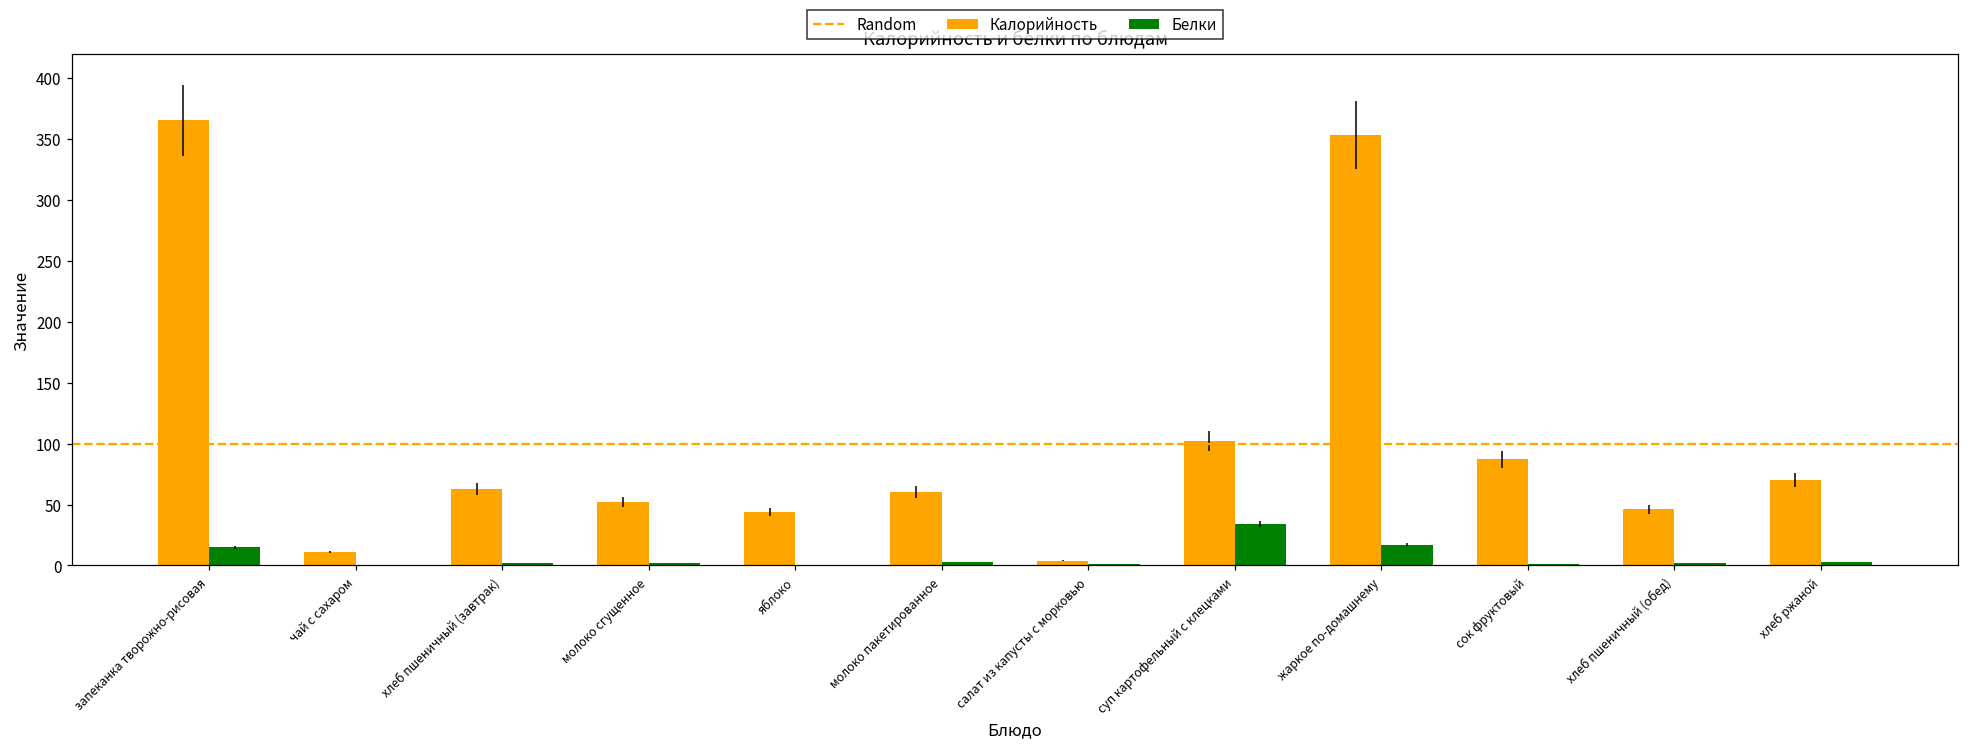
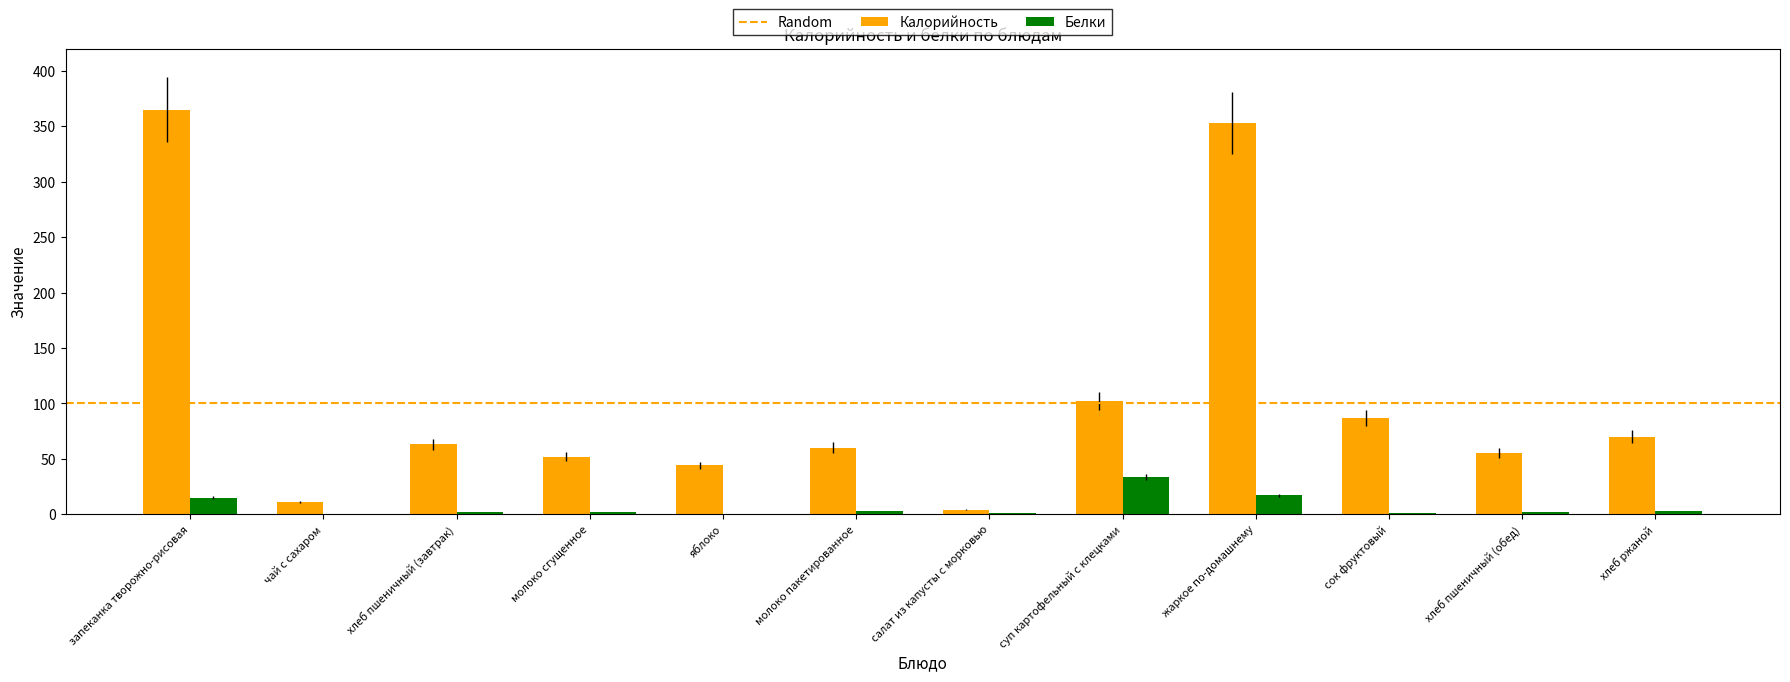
  {
    "Калорийность": {
      "запеканка творожно-рисовая": 365,
      "чай с сахаром": 11,
      "хлеб пшеничный (завтрак)": 63,
      "молоко сгущенное": 52,
      "яблоко": 44,
      "молоко пакетированное": 60,
      "салат из капусты с морковью": 4,
      "суп картофельный с клецками": 102,
      "жаркое по-домашнему": 353,
      "сок фруктовый": 87,
-     "хлеб пшеничный (обед)": 46,
+     "хлеб пшеничный (обед)": 55,
      "хлеб ржаной": 70
    },
    "Белки": {
      "запеканка творожно-рисовая": 15,
      "молоко пакетированное": 3,
      "суп картофельный с клецками": 34,
      "жаркое по-домашнему": 17,
      "хлеб ржаной": 3
    }
  }
